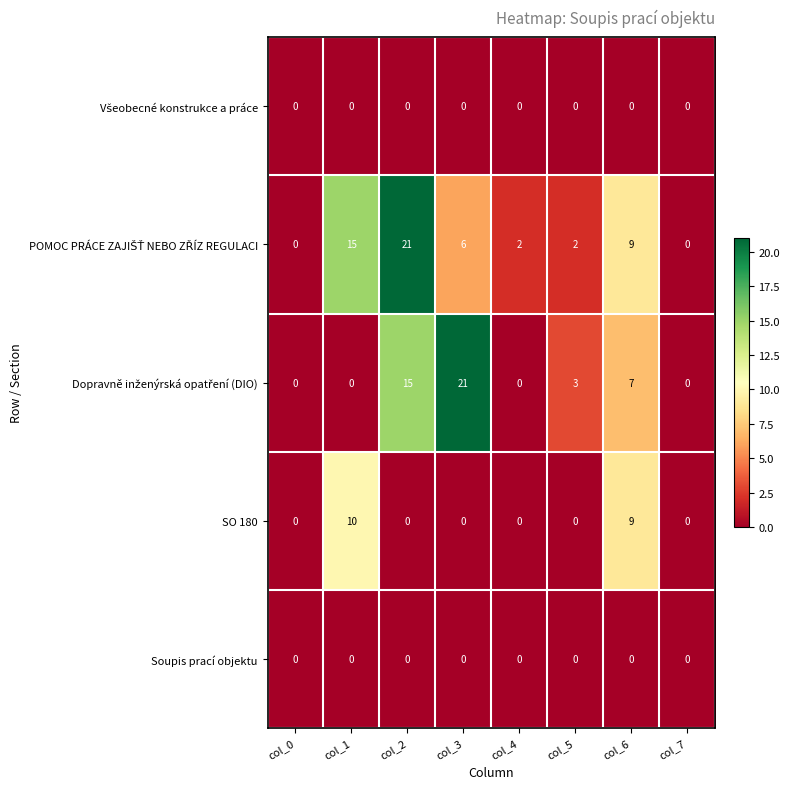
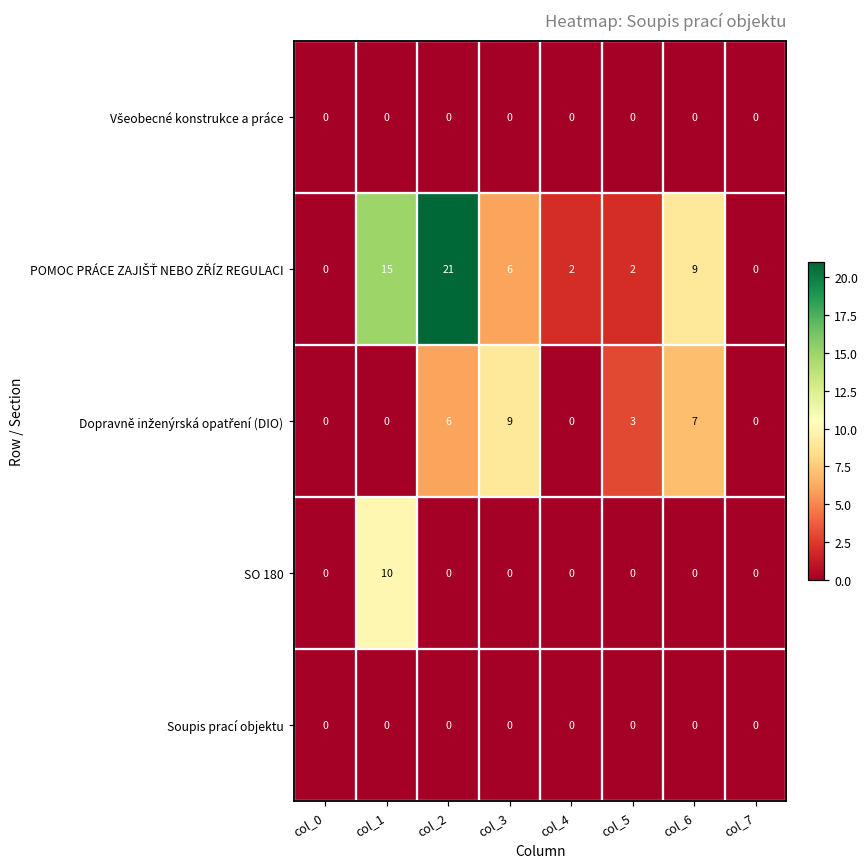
  {
    "Všeobecné konstrukce a práce": {
      "col_0": 0,
      "col_1": 0,
      "col_2": 0,
      "col_3": 0,
      "col_4": 0,
      "col_5": 0,
      "col_6": 0,
      "col_7": 0
    },
    "POMOC PRÁCE ZAJIŠŤ NEBO ZŘÍZ REGULACI": {
      "col_0": 0,
      "col_1": 15,
      "col_2": 21,
      "col_3": 6,
      "col_4": 2,
      "col_5": 2,
      "col_6": 9,
      "col_7": 0
    },
    "Dopravně inženýrská opatření (DIO)": {
      "col_0": 0,
      "col_1": 0,
-     "col_2": 15,
-     "col_3": 21,
+     "col_2": 6,
+     "col_3": 9,
      "col_4": 0,
      "col_5": 3,
      "col_6": 7,
      "col_7": 0
    },
    "SO 180": {
      "col_0": 0,
      "col_1": 10,
      "col_2": 0,
      "col_3": 0,
      "col_4": 0,
      "col_5": 0,
-     "col_6": 9,
+     "col_6": 0,
      "col_7": 0
    },
    "Soupis prací objektu": {
      "col_0": 0,
      "col_1": 0,
      "col_2": 0,
      "col_3": 0,
      "col_4": 0,
      "col_5": 0,
      "col_6": 0,
      "col_7": 0
    }
  }
